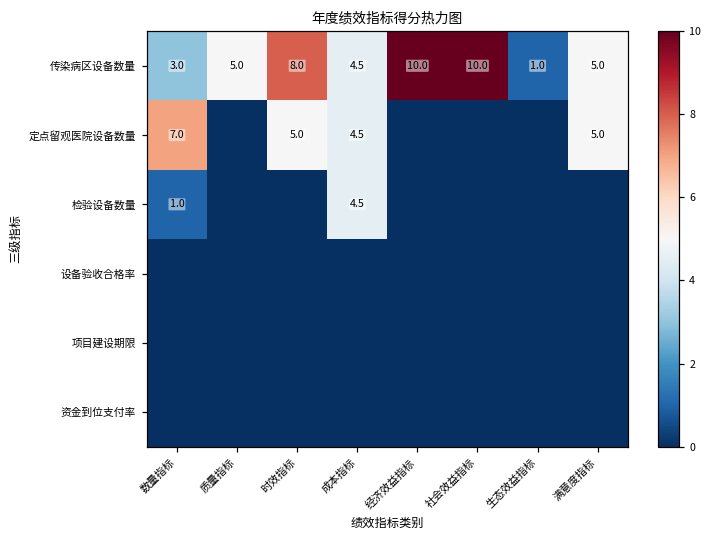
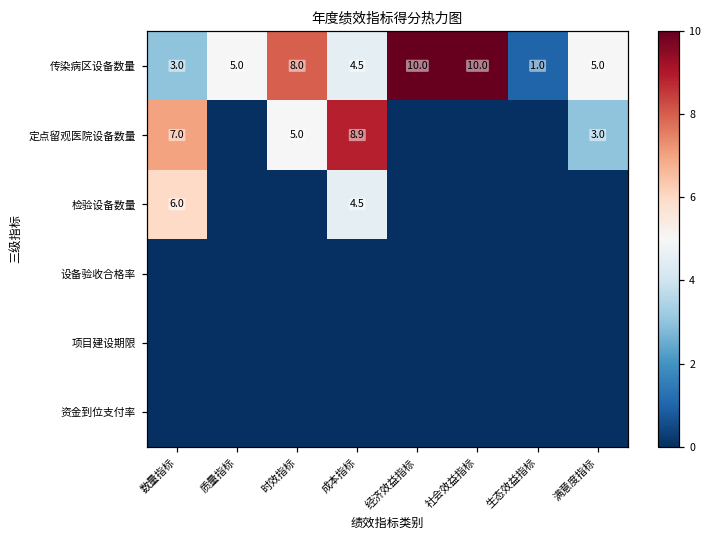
  {
    "定点留观医院设备数量": {
-     "成本指标": 4.5,
-     "满意度指标": 5.0
+     "成本指标": 8.9,
+     "满意度指标": 3.0
    },
    "检验设备数量": {
-     "数量指标": 1.0
+     "数量指标": 6.0
    }
  }
